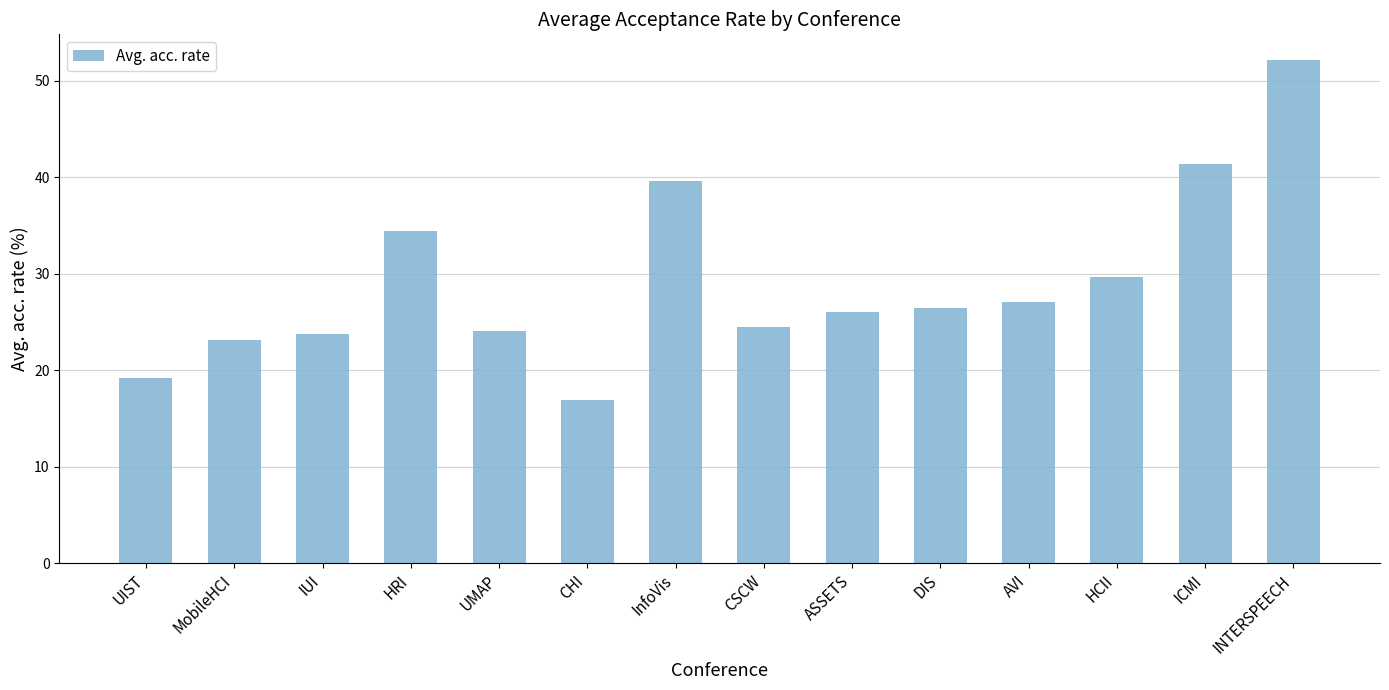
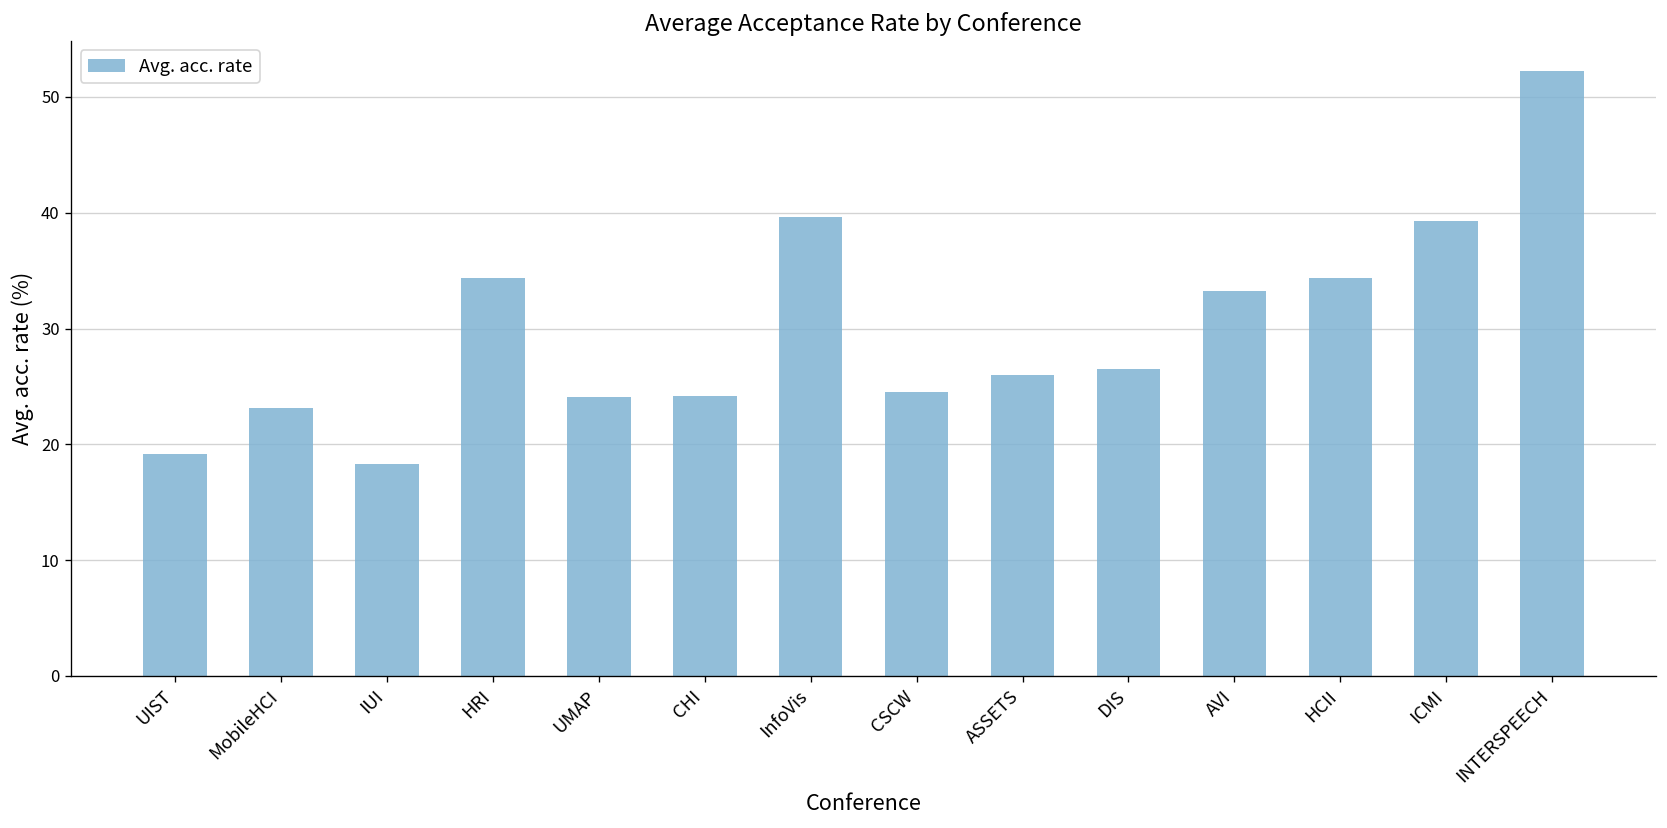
  {
    "UIST": 19,
    "MobileHCI": 23,
-   "IUI": 24,
+   "IUI": 18,
    "HRI": 34,
    "UMAP": 24,
-   "CHI": 17,
+   "CHI": 24,
    "InfoVis": 40,
    "CSCW": 25,
    "ASSETS": 26,
    "DIS": 27,
-   "AVI": 27,
-   "HCII": 30,
-   "ICMI": 41,
+   "AVI": 33,
+   "HCII": 34,
+   "ICMI": 39,
    "INTERSPEECH": 52
  }
